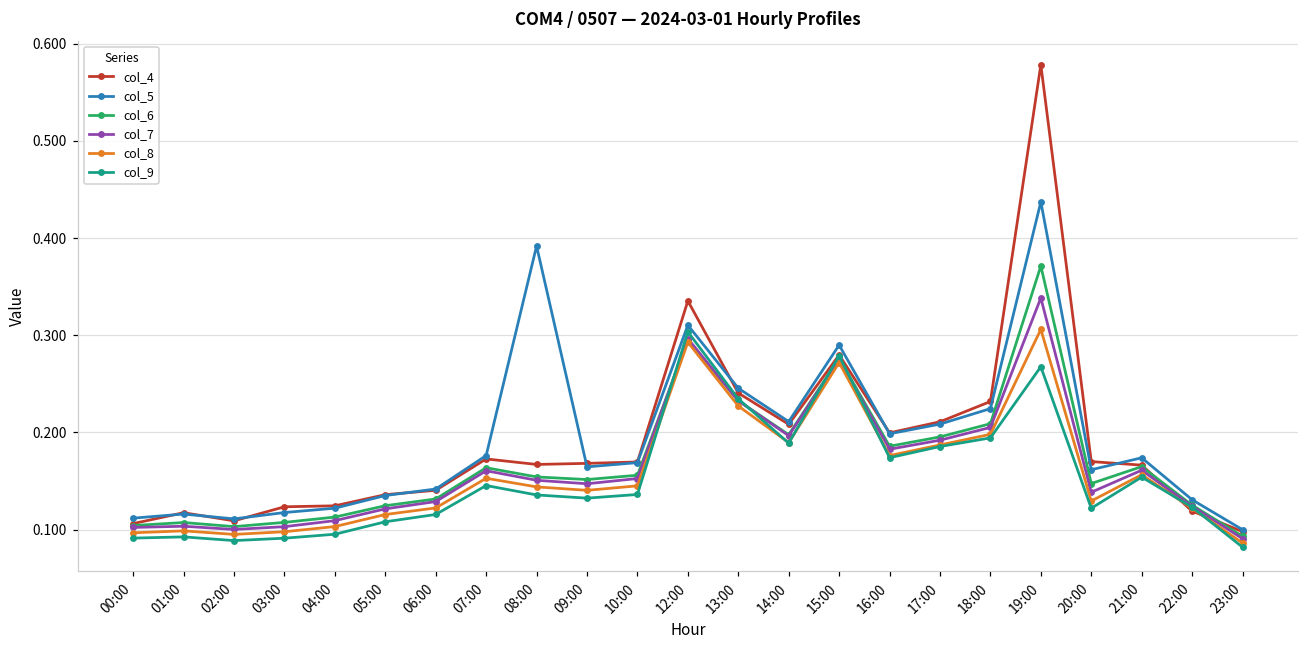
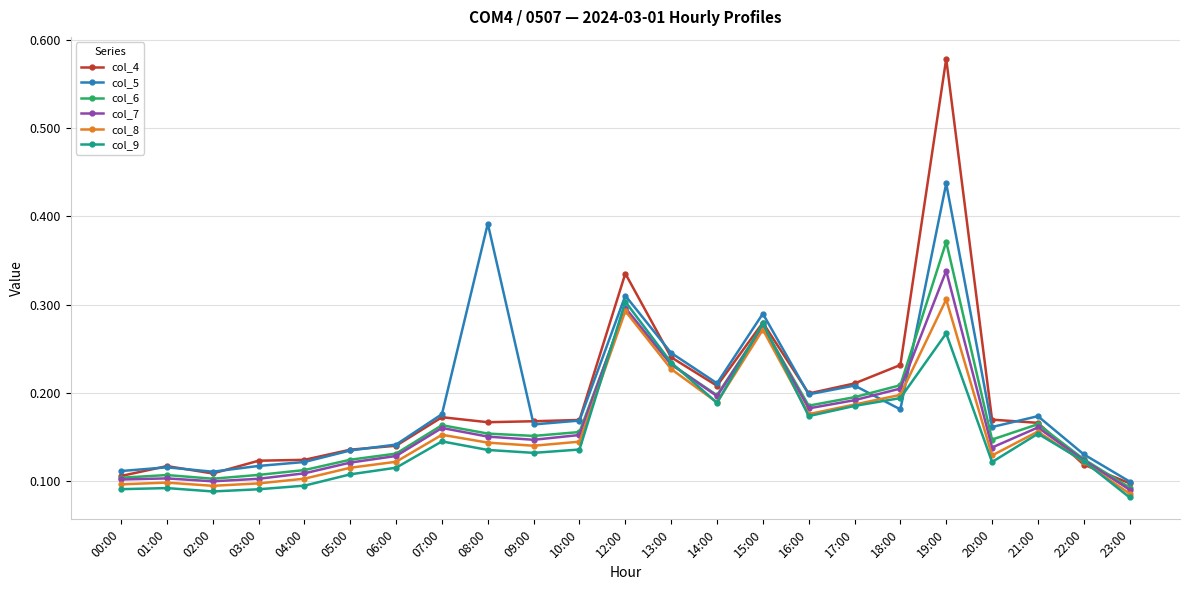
  {
    "col_4": {
      "03:00": 0.12,
      "07:00": 0.17,
      "08:00": 0.17,
      "09:00": 0.17,
      "12:00": 0.34,
      "13:00": 0.24,
      "18:00": 0.23,
      "19:00": 0.58,
      "20:00": 0.17
    },
    "col_5": {
      "00:00": 0.11,
      "03:00": 0.12,
      "07:00": 0.18,
      "08:00": 0.39,
      "09:00": 0.16,
      "12:00": 0.31,
      "13:00": 0.25,
      "15:00": 0.29,
-     "18:00": 0.22,
+     "18:00": 0.18,
      "19:00": 0.44,
      "20:00": 0.16,
      "21:00": 0.17,
      "22:00": 0.13
    },
    "col_7": {
      "01:00": 0.10,
      "02:00": 0.10,
      "03:00": 0.10,
      "04:00": 0.11,
      "05:00": 0.12,
      "07:00": 0.16,
      "08:00": 0.15,
      "09:00": 0.15,
      "10:00": 0.15,
      "16:00": 0.18,
      "17:00": 0.19,
      "18:00": 0.21,
      "19:00": 0.34,
      "20:00": 0.14,
      "21:00": 0.16
    },
    "col_8": {
      "00:00": 0.10,
      "01:00": 0.10,
      "02:00": 0.10,
      "03:00": 0.10,
      "04:00": 0.10,
      "05:00": 0.12,
      "06:00": 0.12,
      "07:00": 0.15,
      "08:00": 0.14,
      "09:00": 0.14,
      "10:00": 0.15,
      "13:00": 0.23,
      "15:00": 0.27,
      "18:00": 0.20,
      "19:00": 0.31,
      "20:00": 0.13,
      "23:00": 0.09
    }
  }
